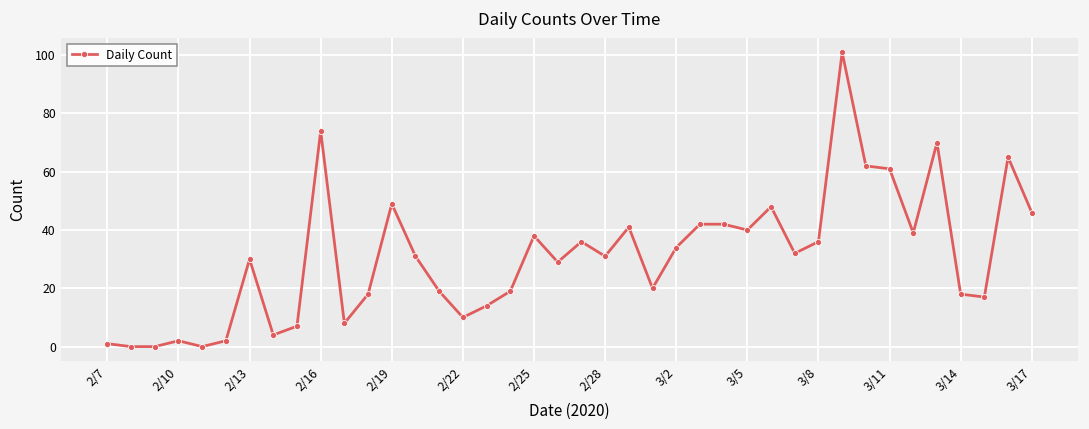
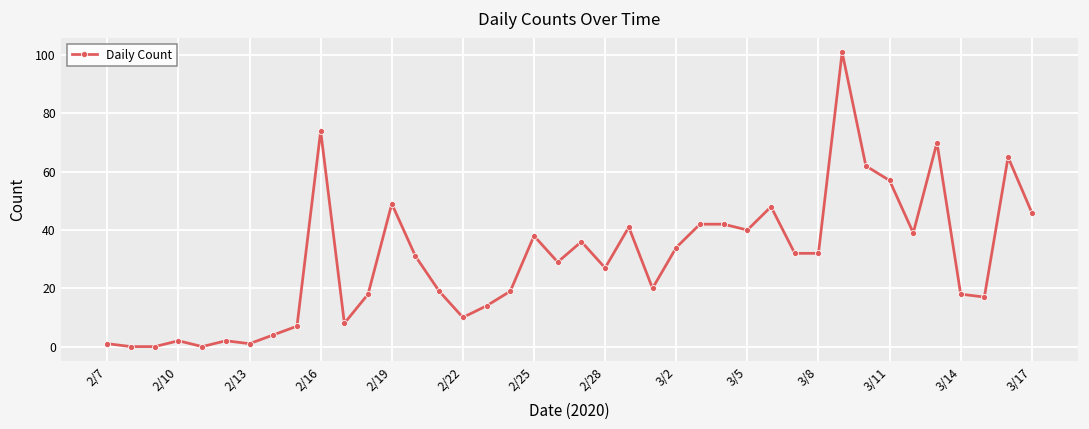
  {
    "2/7": 1,
    "2/10": 2,
-   "2/13": 30,
+   "2/13": 1,
    "2/16": 74,
    "2/19": 49,
    "2/22": 10,
    "2/25": 38,
-   "2/28": 31,
+   "2/28": 27,
    "3/2": 34,
    "3/5": 40,
-   "3/8": 36,
-   "3/11": 61,
+   "3/8": 32,
+   "3/11": 57,
    "3/14": 18,
    "3/17": 46
  }
